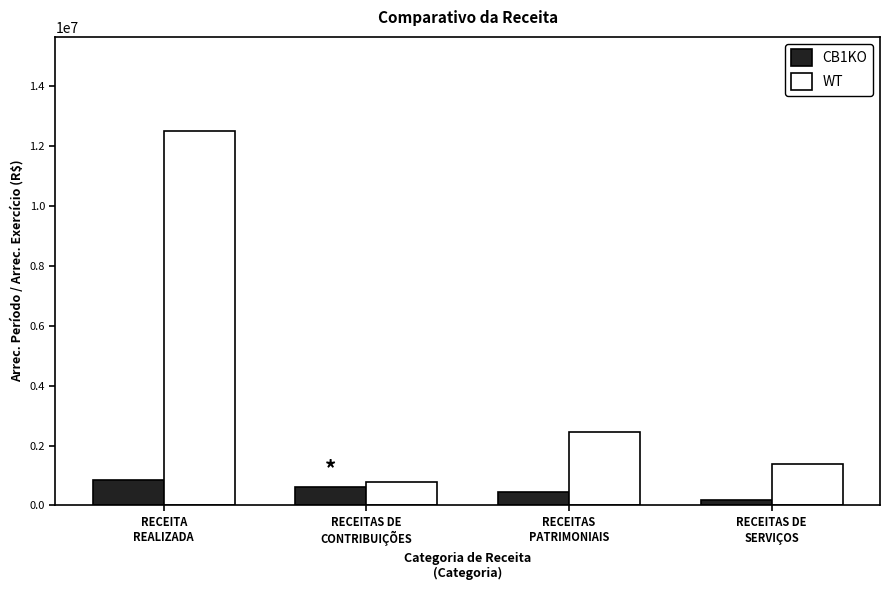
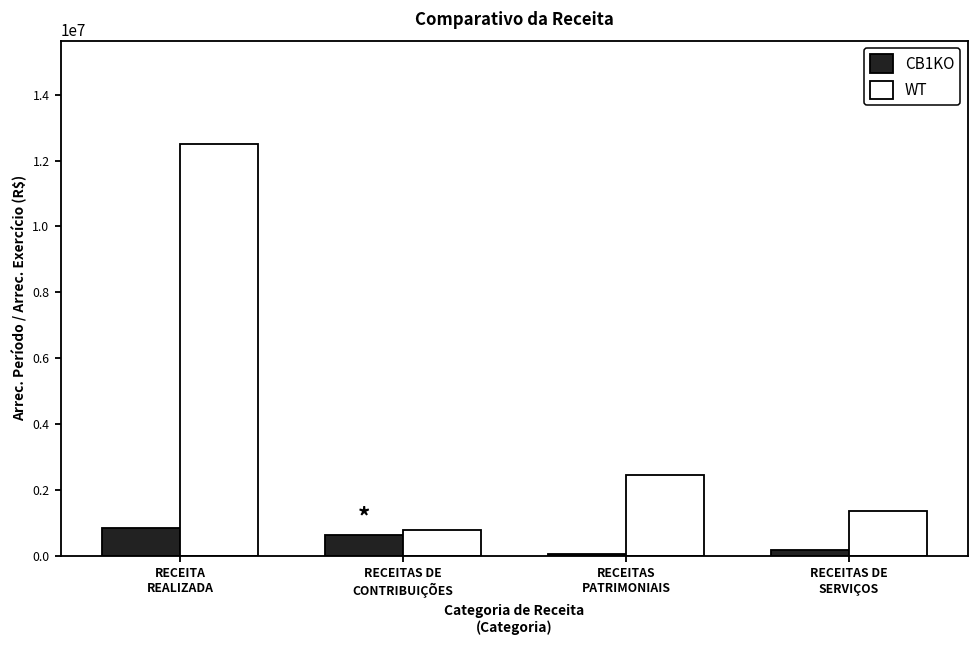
  {
    "CB1KO": {
      "RECEITA REALIZADA": 800000,
      "RECEITAS DE CONTRIBUIÇÕES": 600000,
-     "RECEITAS PATRIMONIAIS": 500000,
+     "RECEITAS PATRIMONIAIS": 0,
      "RECEITAS DE SERVIÇOS": 200000
    },
    "WT": {
      "RECEITA REALIZADA": 12500000,
      "RECEITAS DE CONTRIBUIÇÕES": 800000,
      "RECEITAS PATRIMONIAIS": 2500000,
      "RECEITAS DE SERVIÇOS": 1400000
    }
  }
